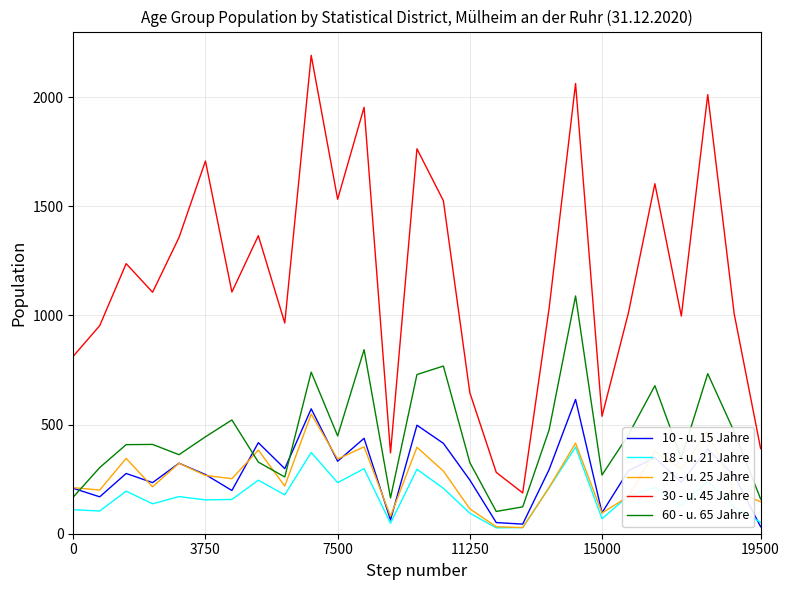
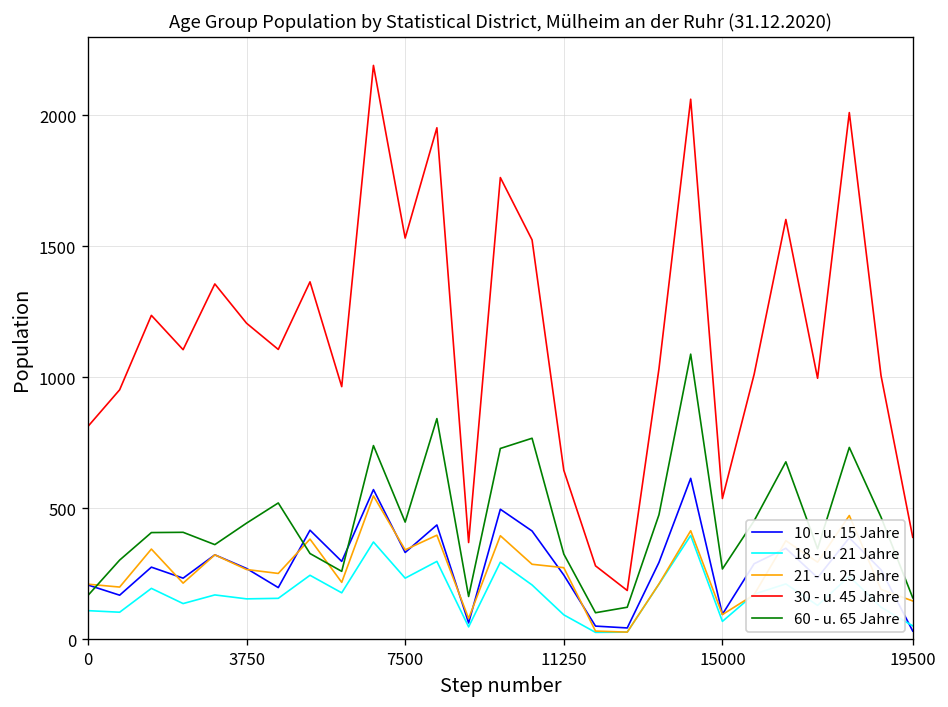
  {
    "10 - u. 15 Jahre": {
      "11250": 250,
      "19500": 30
    },
    "18 - u. 21 Jahre": {
      "0": 110,
      "3750": 160,
      "7500": 230,
      "11250": 90,
      "15000": 70,
      "19500": 50
    },
    "21 - u. 25 Jahre": {
-     "11250": 110,
+     "11250": 270,
      "19500": 150
    },
    "30 - u. 45 Jahre": {
      "0": 810,
-     "3750": 1710,
+     "3750": 1210,
      "7500": 1530,
      "11250": 650,
      "15000": 540,
      "19500": 390
    },
    "60 - u. 65 Jahre": {
      "0": 170,
      "3750": 440,
      "7500": 450,
      "11250": 330,
      "15000": 270,
      "19500": 160
    }
  }
